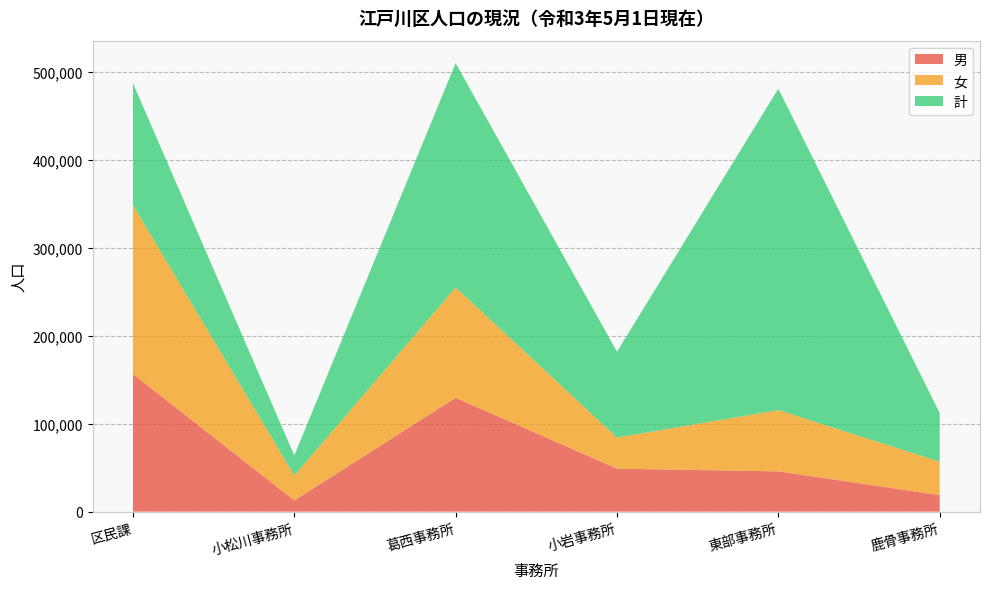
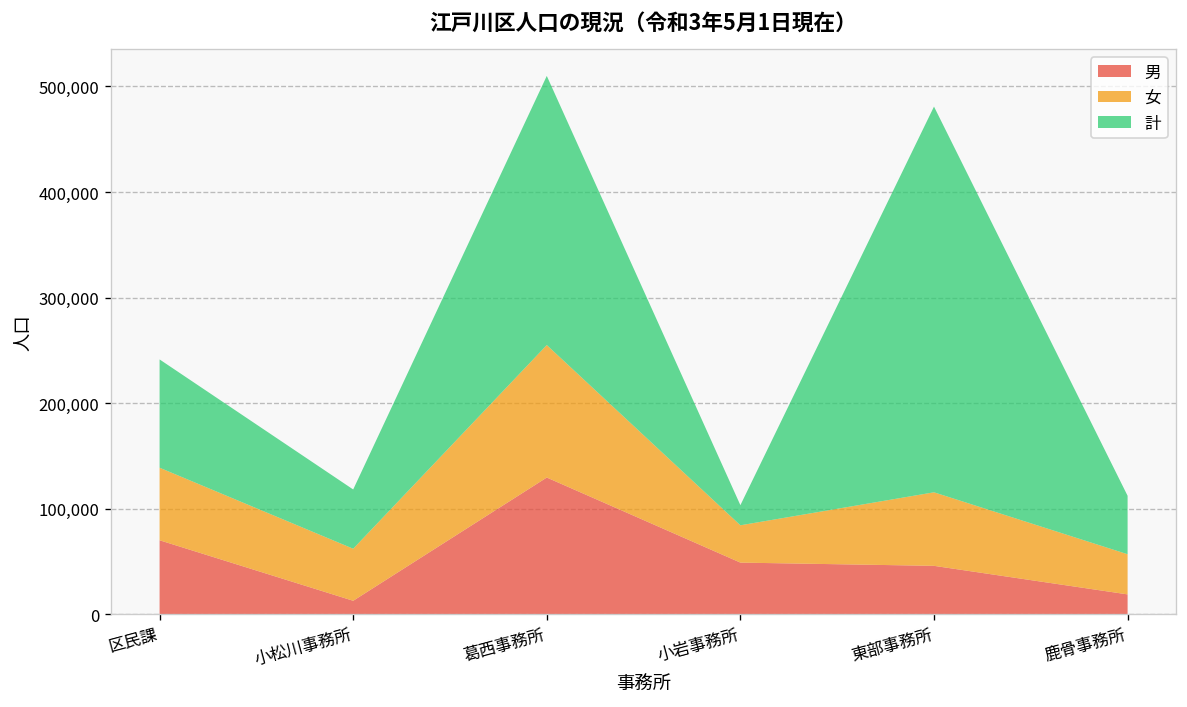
  {
    "男": {
-     "区民課": "160,000",
+     "区民課": "70,000",
      "小松川事務所": "10,000",
      "葛西事務所": "130,000",
      "小岩事務所": "50,000",
      "東部事務所": "50,000",
      "鹿骨事務所": "20,000"
    },
    "女": {
-     "区民課": "190,000",
-     "小松川事務所": "30,000",
+     "区民課": "70,000",
+     "小松川事務所": "50,000",
      "葛西事務所": "130,000",
      "小岩事務所": "40,000",
      "東部事務所": "70,000",
      "鹿骨事務所": "40,000"
    },
    "計": {
-     "区民課": "140,000",
-     "小松川事務所": "20,000",
+     "区民課": "100,000",
+     "小松川事務所": "60,000",
      "葛西事務所": "260,000",
-     "小岩事務所": "100,000",
+     "小岩事務所": "20,000",
      "東部事務所": "370,000",
      "鹿骨事務所": "60,000"
    }
  }
